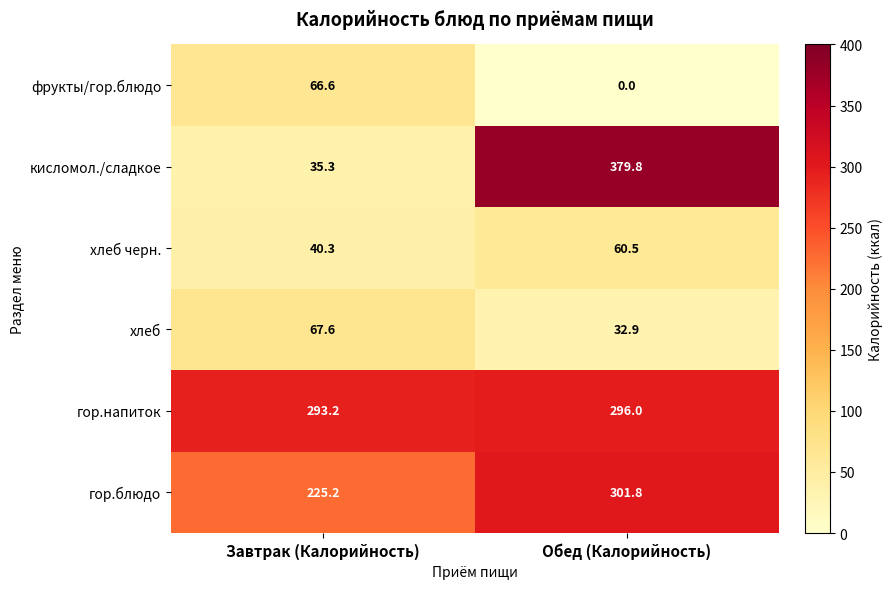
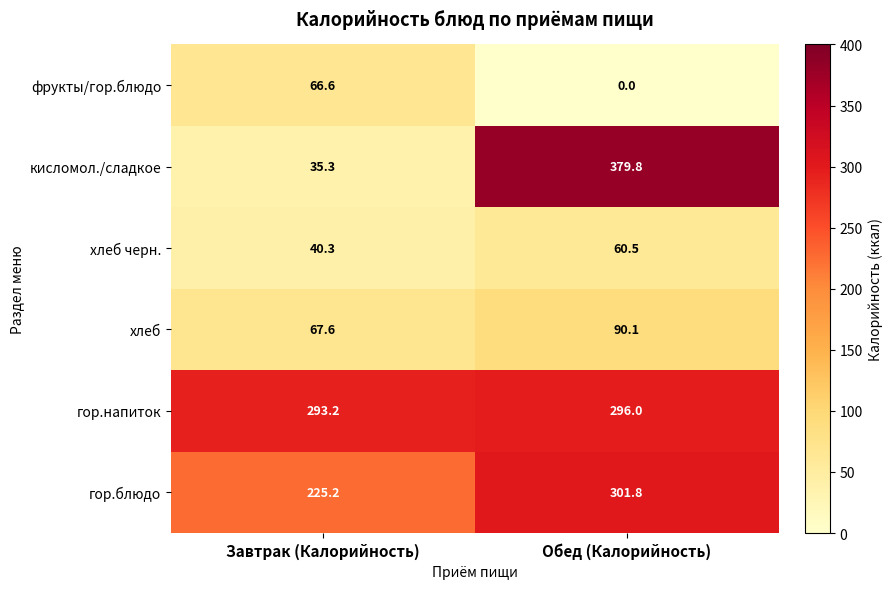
  {
    "фрукты/гор.блюдо": {
      "Завтрак (Калорийность)": 66.6,
      "Обед (Калорийность)": 0.0
    },
    "кисломол./сладкое": {
      "Завтрак (Калорийность)": 35.3,
      "Обед (Калорийность)": 379.8
    },
    "хлеб черн.": {
      "Завтрак (Калорийность)": 40.3,
      "Обед (Калорийность)": 60.5
    },
    "хлеб": {
      "Завтрак (Калорийность)": 67.6,
-     "Обед (Калорийность)": 32.9
+     "Обед (Калорийность)": 90.1
    },
    "гор.напиток": {
      "Завтрак (Калорийность)": 293.2,
      "Обед (Калорийность)": 296.0
    },
    "гор.блюдо": {
      "Завтрак (Калорийность)": 225.2,
      "Обед (Калорийность)": 301.8
    }
  }
